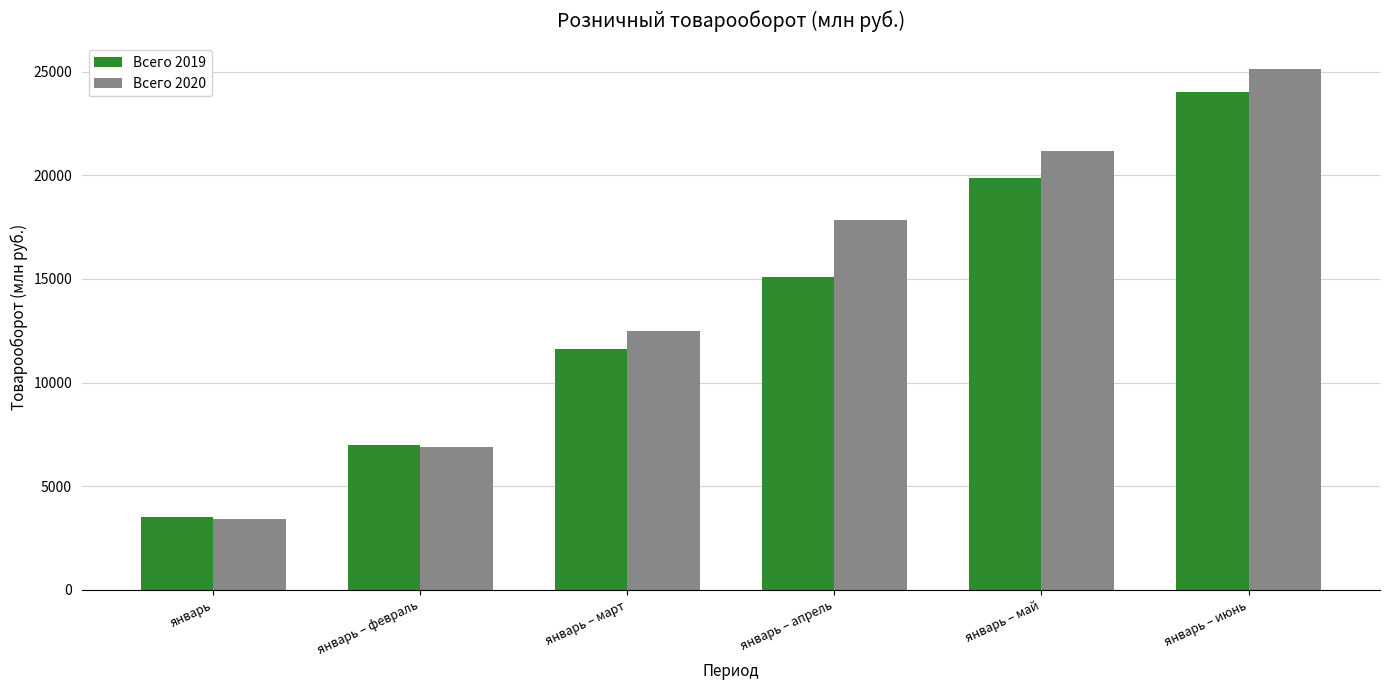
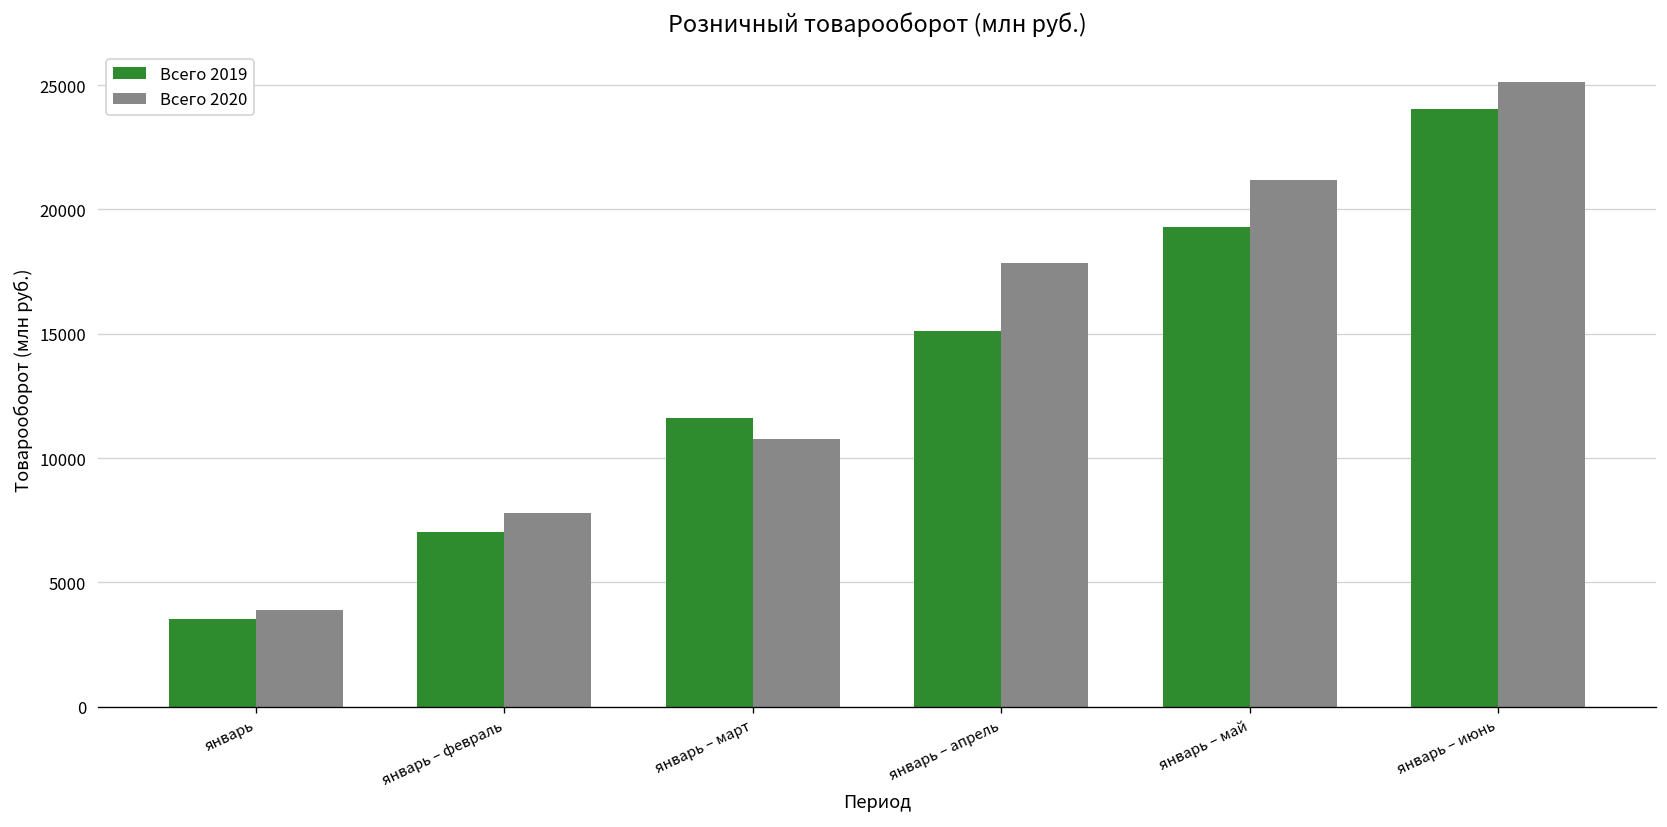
  {
    "Всего 2019": {
      "январь": 3500,
      "январь – февраль": 7000,
      "январь – март": 11600,
      "январь – апрель": 15100,
-     "январь – май": 19900,
+     "январь – май": 19300,
      "январь – июнь": 24000
    },
    "Всего 2020": {
-     "январь": 3400,
-     "январь – февраль": 6900,
-     "январь – март": 12500,
+     "январь": 3900,
+     "январь – февраль": 7800,
+     "январь – март": 10800,
      "январь – апрель": 17800,
      "январь – май": 21200,
      "январь – июнь": 25100
    }
  }
